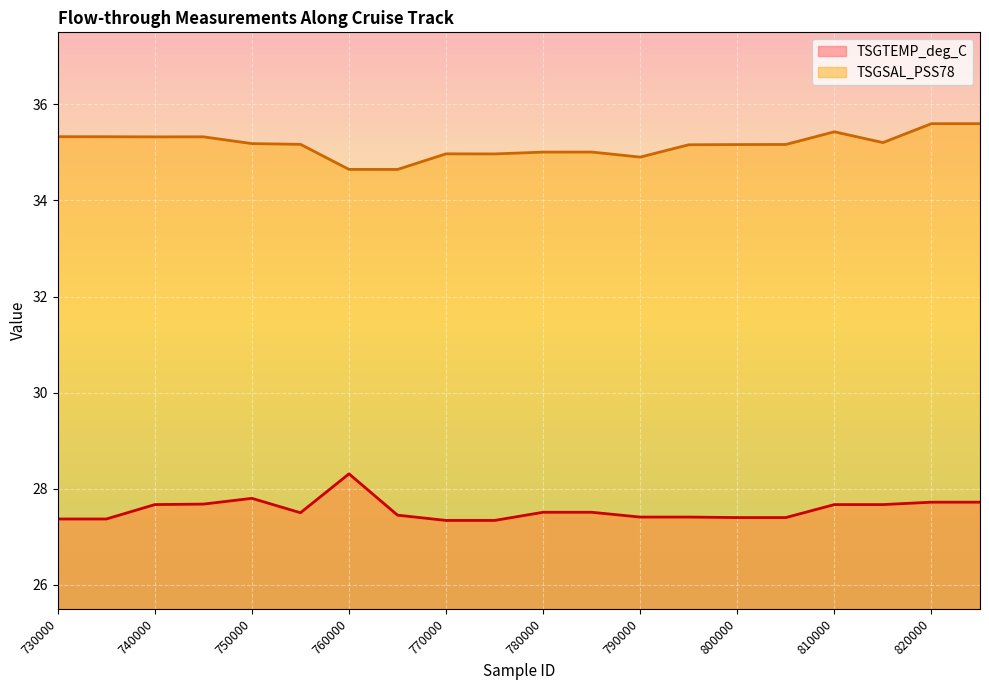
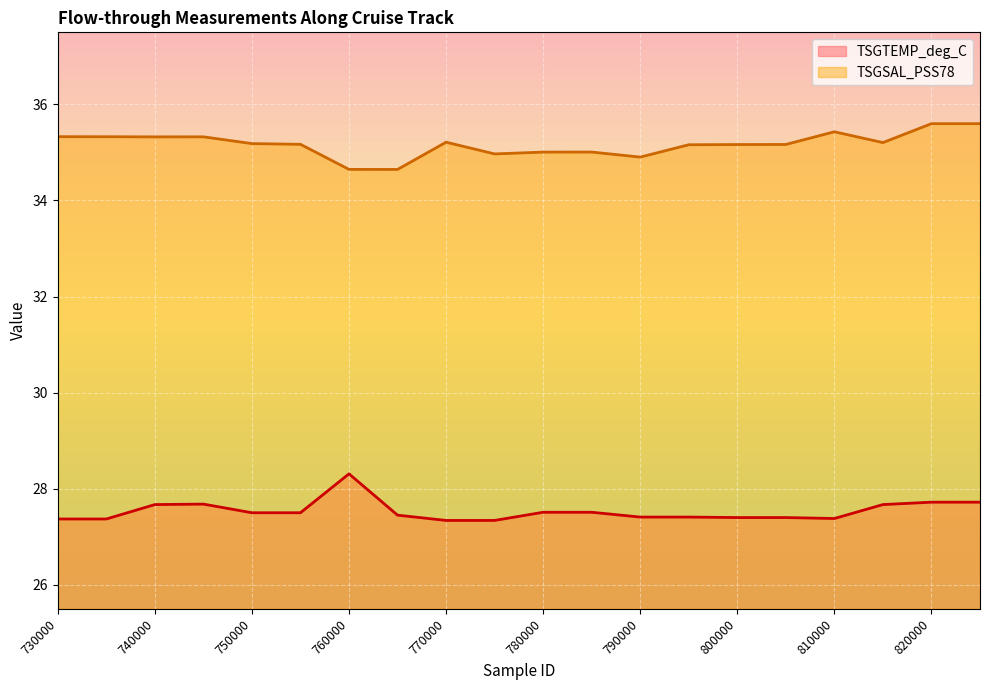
  {
    "TSGTEMP_deg_C": {
      "730000": 27.4,
      "740000": 27.7,
-     "750000": 27.8,
+     "750000": 27.5,
      "760000": 28.3,
      "770000": 27.3,
      "780000": 27.5,
      "790000": 27.4,
      "800000": 27.4,
-     "810000": 27.7,
+     "810000": 27.4,
      "820000": 27.7
    },
    "TSGSAL_PSS78": {
      "730000": 35.3,
      "740000": 35.3,
      "750000": 35.2,
      "760000": 34.6,
-     "770000": 35.0,
+     "770000": 35.2,
      "780000": 35.0,
      "790000": 34.9,
      "800000": 35.2,
      "810000": 35.4,
      "820000": 35.6
    }
  }
